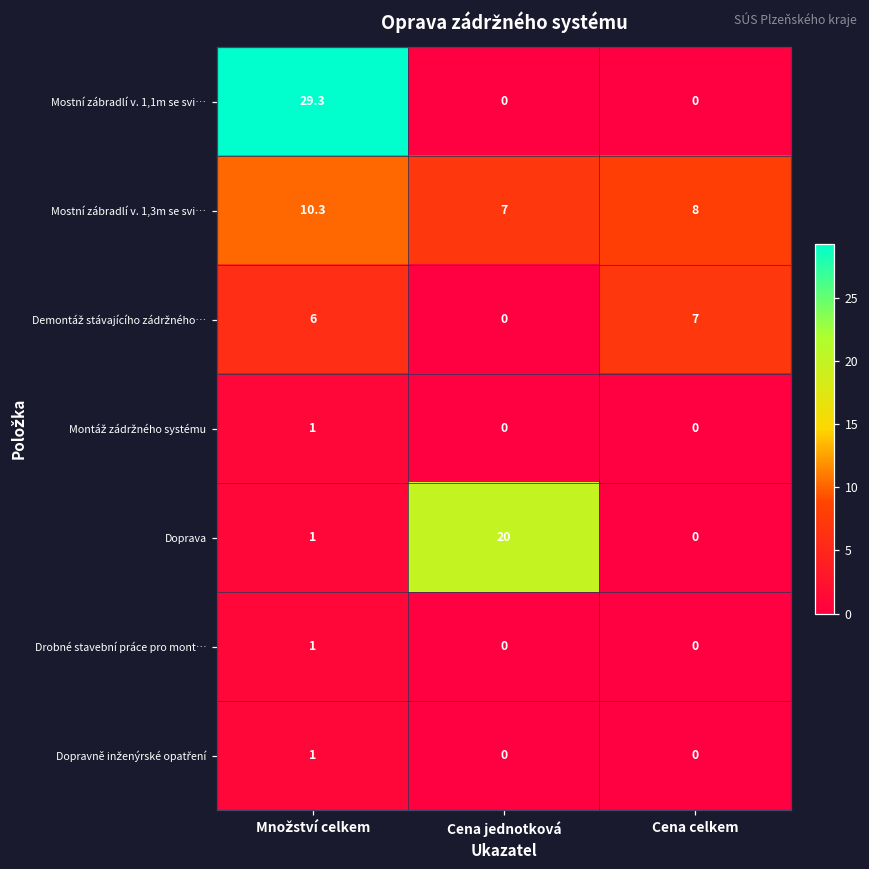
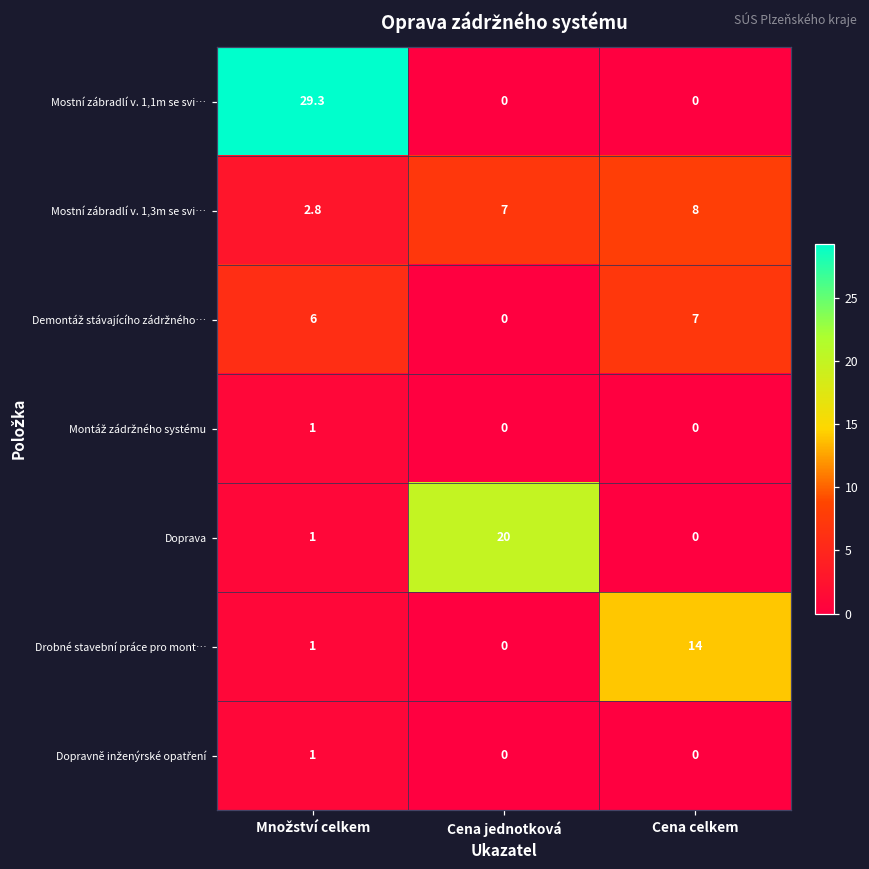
  {
    "Mostní zábradlí v. 1,1m se svi…": {
      "Množství celkem": 29.3,
      "Cena jednotková": 0,
      "Cena celkem": 0
    },
    "Mostní zábradlí v. 1,3m se svi…": {
-     "Množství celkem": 10.3,
+     "Množství celkem": 2.8,
      "Cena jednotková": 7,
      "Cena celkem": 8
    },
    "Demontáž stávajícího zádržného…": {
      "Množství celkem": 6,
      "Cena jednotková": 0,
      "Cena celkem": 7
    },
    "Montáž zádržného systému": {
      "Množství celkem": 1,
      "Cena jednotková": 0,
      "Cena celkem": 0
    },
    "Doprava": {
      "Množství celkem": 1,
      "Cena jednotková": 20,
      "Cena celkem": 0
    },
    "Drobné stavební práce pro mont…": {
      "Množství celkem": 1,
      "Cena jednotková": 0,
-     "Cena celkem": 0
+     "Cena celkem": 14
    },
    "Dopravně inženýrské opatření": {
      "Množství celkem": 1,
      "Cena jednotková": 0,
      "Cena celkem": 0
    }
  }
